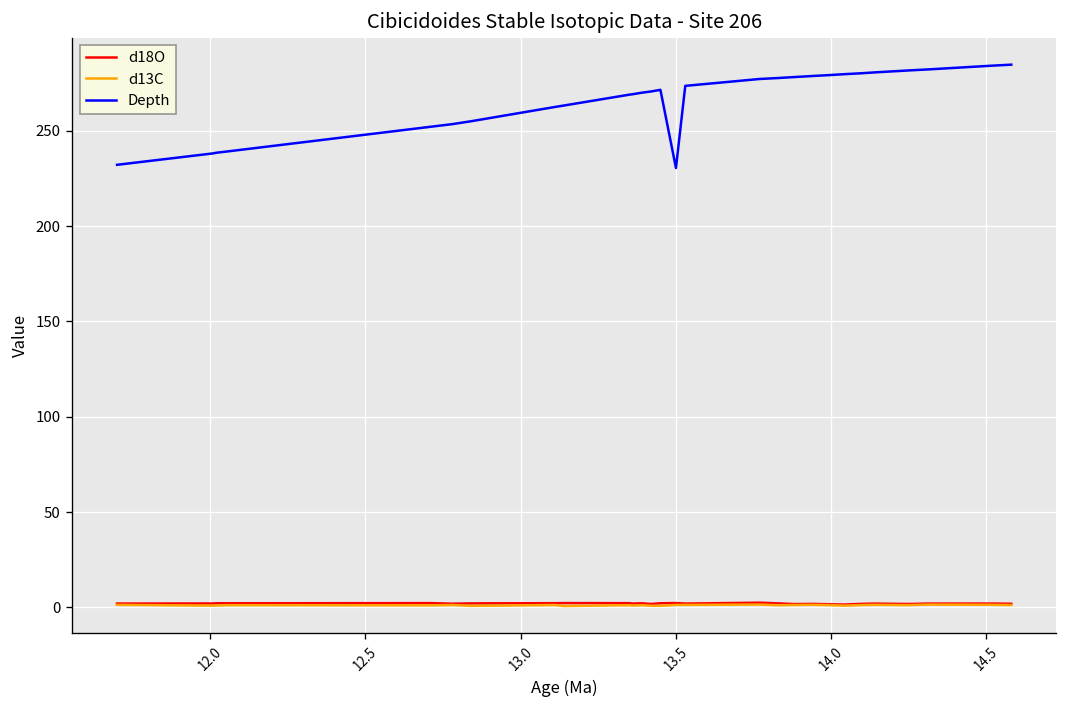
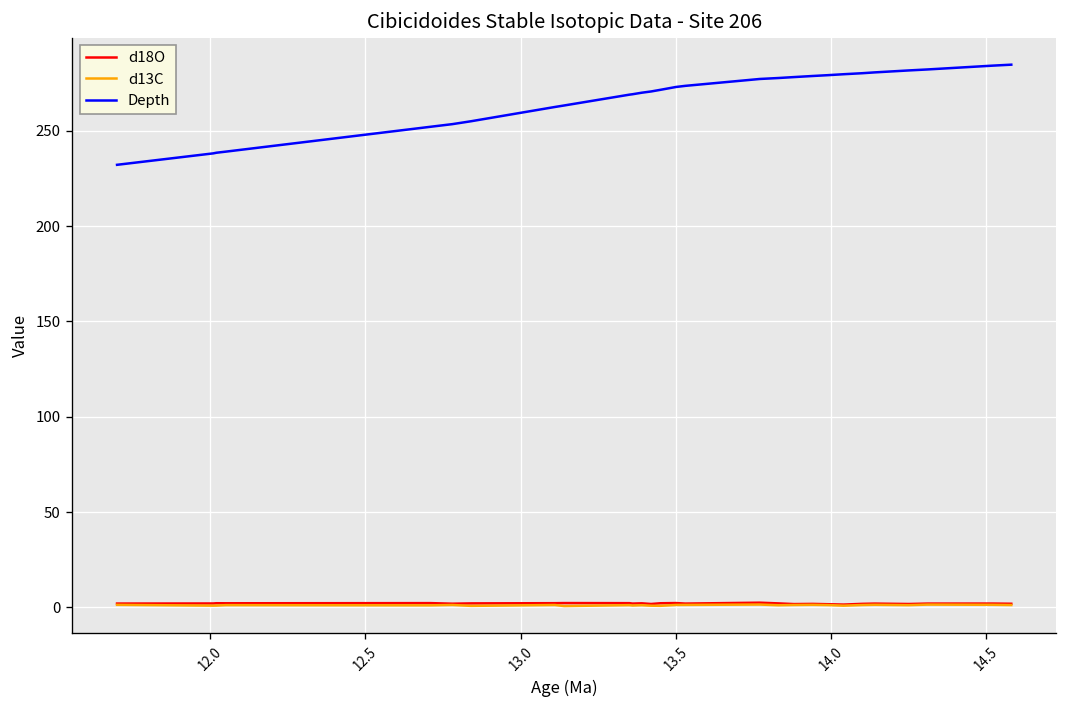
  {
    "Depth": {
-     "13.5": 230
+     "13.5": 273
    }
  }
